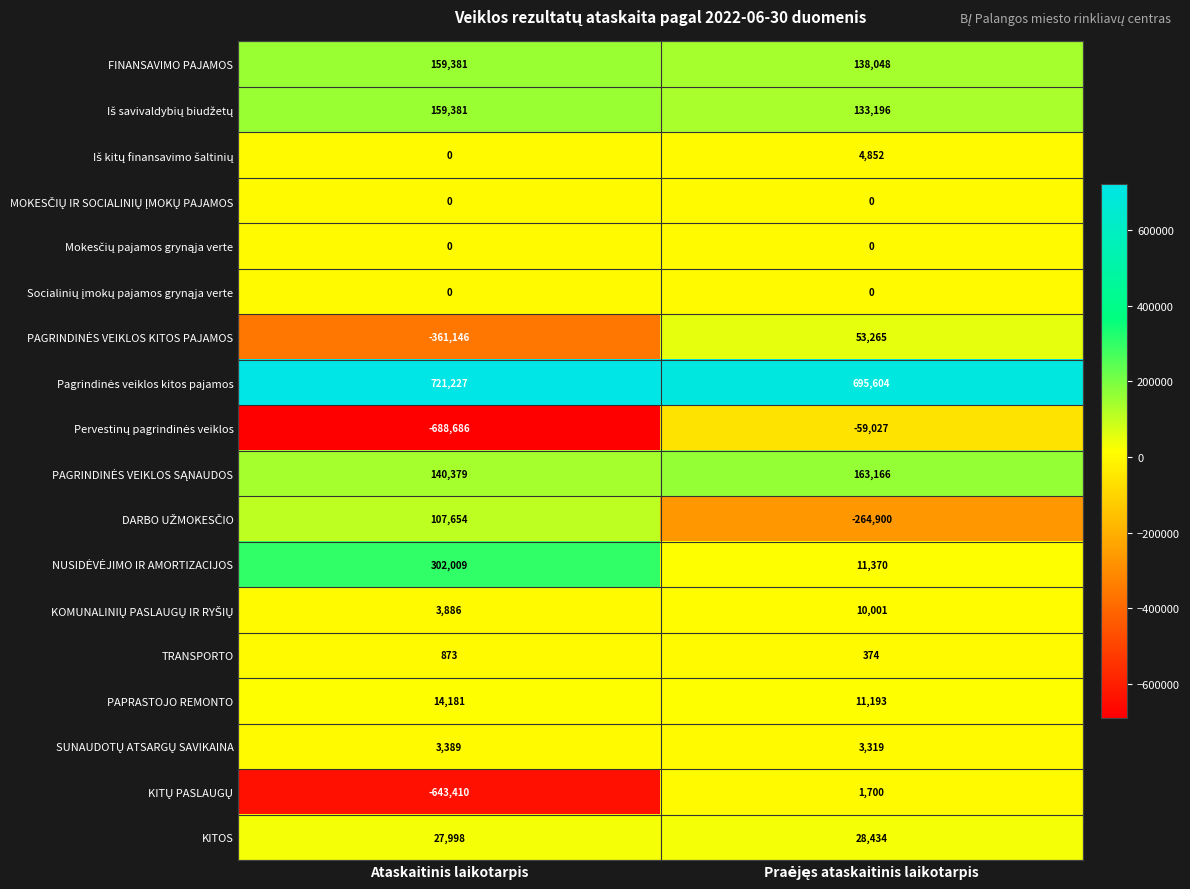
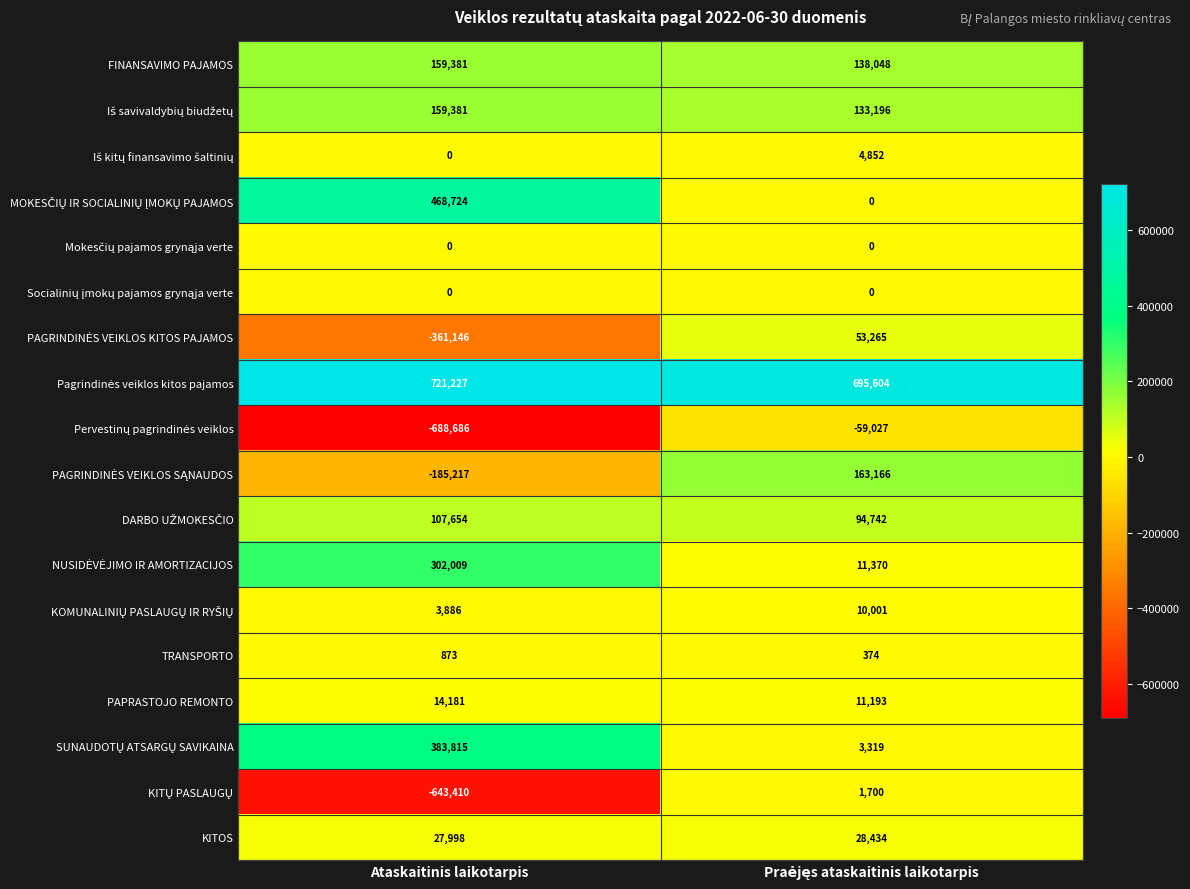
  {
    "FINANSAVIMO PAJAMOS": {
      "Ataskaitinis laikotarpis": "159,381",
      "Praėjęs ataskaitinis laikotarpis": "138,048"
    },
    "Iš savivaldybių biudžetų": {
      "Ataskaitinis laikotarpis": "159,381",
      "Praėjęs ataskaitinis laikotarpis": "133,196"
    },
    "Iš kitų finansavimo šaltinių": {
      "Ataskaitinis laikotarpis": "0",
      "Praėjęs ataskaitinis laikotarpis": "4,852"
    },
    "MOKESČIŲ IR SOCIALINIŲ ĮMOKŲ PAJAMOS": {
-     "Ataskaitinis laikotarpis": "0",
+     "Ataskaitinis laikotarpis": "468,724",
      "Praėjęs ataskaitinis laikotarpis": "0"
    },
    "Mokesčių pajamos grynąja verte": {
      "Ataskaitinis laikotarpis": "0",
      "Praėjęs ataskaitinis laikotarpis": "0"
    },
    "Socialinių įmokų pajamos grynąja verte": {
      "Ataskaitinis laikotarpis": "0",
      "Praėjęs ataskaitinis laikotarpis": "0"
    },
    "PAGRINDINĖS VEIKLOS KITOS PAJAMOS": {
      "Ataskaitinis laikotarpis": "-361,146",
      "Praėjęs ataskaitinis laikotarpis": "53,265"
    },
    "Pagrindinės veiklos kitos pajamos": {
      "Ataskaitinis laikotarpis": "721,227",
      "Praėjęs ataskaitinis laikotarpis": "695,604"
    },
    "Pervestinų pagrindinės veiklos": {
      "Ataskaitinis laikotarpis": "-688,686",
      "Praėjęs ataskaitinis laikotarpis": "-59,027"
    },
    "PAGRINDINĖS VEIKLOS SĄNAUDOS": {
-     "Ataskaitinis laikotarpis": "140,379",
+     "Ataskaitinis laikotarpis": "-185,217",
      "Praėjęs ataskaitinis laikotarpis": "163,166"
    },
    "DARBO UŽMOKESČIO": {
      "Ataskaitinis laikotarpis": "107,654",
-     "Praėjęs ataskaitinis laikotarpis": "-264,900"
+     "Praėjęs ataskaitinis laikotarpis": "94,742"
    },
    "NUSIDĖVĖJIMO IR AMORTIZACIJOS": {
      "Ataskaitinis laikotarpis": "302,009",
      "Praėjęs ataskaitinis laikotarpis": "11,370"
    },
    "KOMUNALINIŲ PASLAUGŲ IR RYŠIŲ": {
      "Ataskaitinis laikotarpis": "3,886",
      "Praėjęs ataskaitinis laikotarpis": "10,001"
    },
    "TRANSPORTO": {
      "Ataskaitinis laikotarpis": "873",
      "Praėjęs ataskaitinis laikotarpis": "374"
    },
    "PAPRASTOJO REMONTO": {
      "Ataskaitinis laikotarpis": "14,181",
      "Praėjęs ataskaitinis laikotarpis": "11,193"
    },
    "SUNAUDOTŲ ATSARGŲ SAVIKAINA": {
-     "Ataskaitinis laikotarpis": "3,389",
+     "Ataskaitinis laikotarpis": "383,815",
      "Praėjęs ataskaitinis laikotarpis": "3,319"
    },
    "KITŲ PASLAUGŲ": {
      "Ataskaitinis laikotarpis": "-643,410",
      "Praėjęs ataskaitinis laikotarpis": "1,700"
    },
    "KITOS": {
      "Ataskaitinis laikotarpis": "27,998",
      "Praėjęs ataskaitinis laikotarpis": "28,434"
    }
  }
